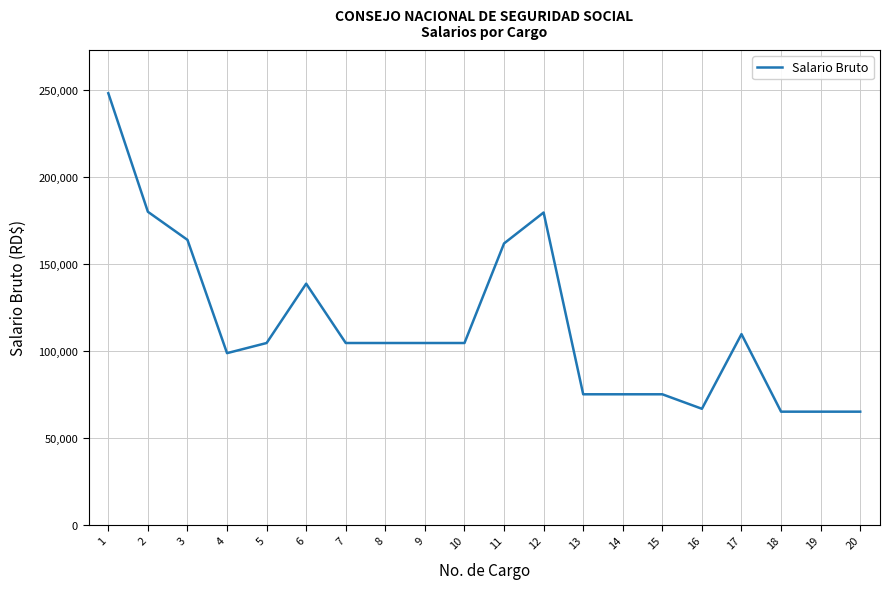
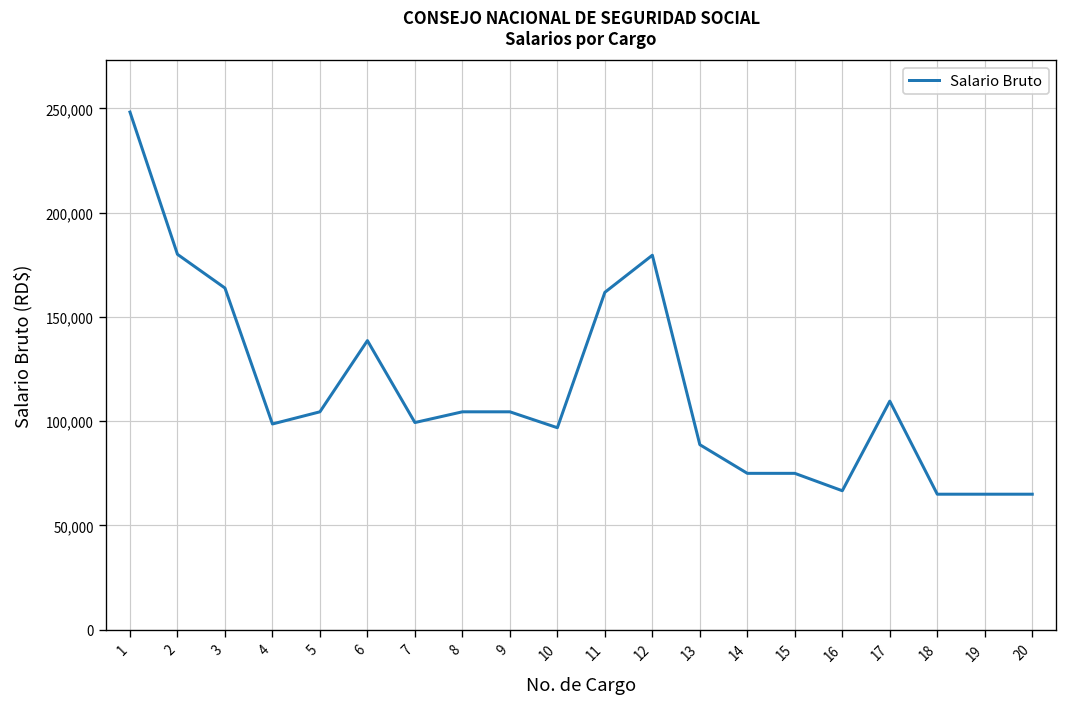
  {
    "1": "248,000",
    "2": "180,000",
    "3": "164,000",
    "4": "99,000",
    "5": "105,000",
    "6": "139,000",
-   "7": "105,000",
+   "7": "99,000",
    "8": "105,000",
    "9": "105,000",
-   "10": "105,000",
+   "10": "97,000",
    "11": "162,000",
    "12": "180,000",
-   "13": "75,000",
+   "13": "89,000",
    "14": "75,000",
    "15": "75,000",
    "16": "67,000",
    "17": "110,000",
    "18": "65,000",
    "19": "65,000",
    "20": "65,000"
  }
